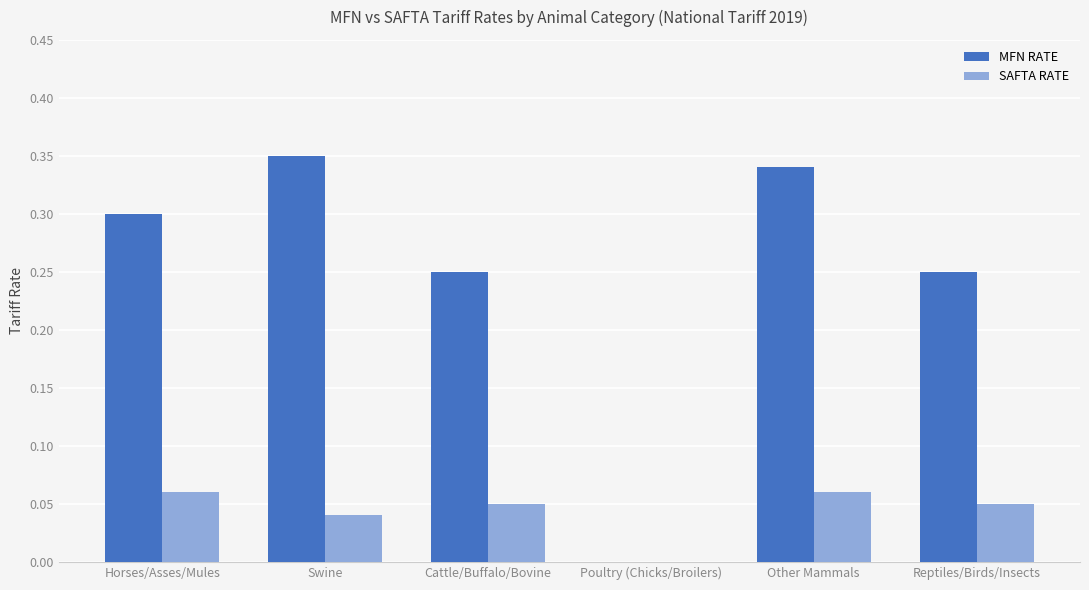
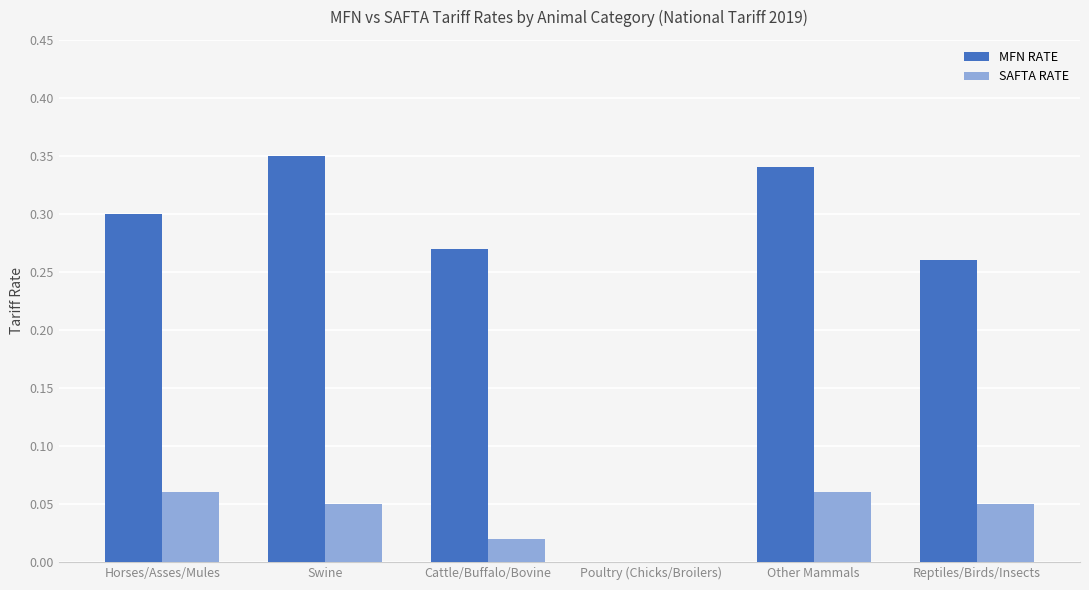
  {
    "MFN RATE": {
      "Horses/Asses/Mules": 0.30,
      "Swine": 0.35,
-     "Cattle/Buffalo/Bovine": 0.25,
+     "Cattle/Buffalo/Bovine": 0.27,
      "Poultry (Chicks/Broilers)": 0.00,
      "Other Mammals": 0.34,
-     "Reptiles/Birds/Insects": 0.25
+     "Reptiles/Birds/Insects": 0.26
    },
    "SAFTA RATE": {
      "Horses/Asses/Mules": 0.06,
-     "Swine": 0.04,
-     "Cattle/Buffalo/Bovine": 0.05,
+     "Swine": 0.05,
+     "Cattle/Buffalo/Bovine": 0.02,
      "Poultry (Chicks/Broilers)": 0.00,
      "Other Mammals": 0.06,
      "Reptiles/Birds/Insects": 0.05
    }
  }
